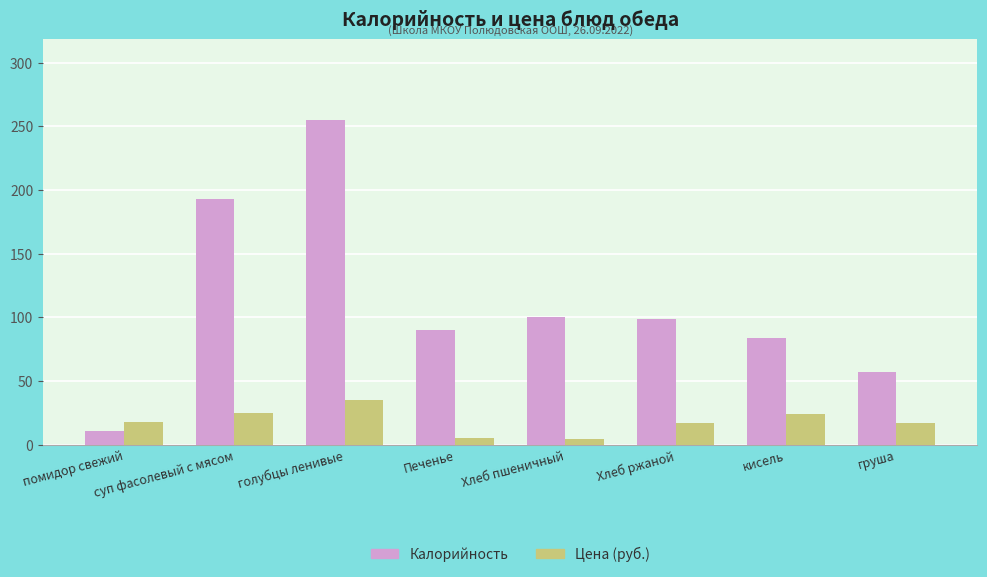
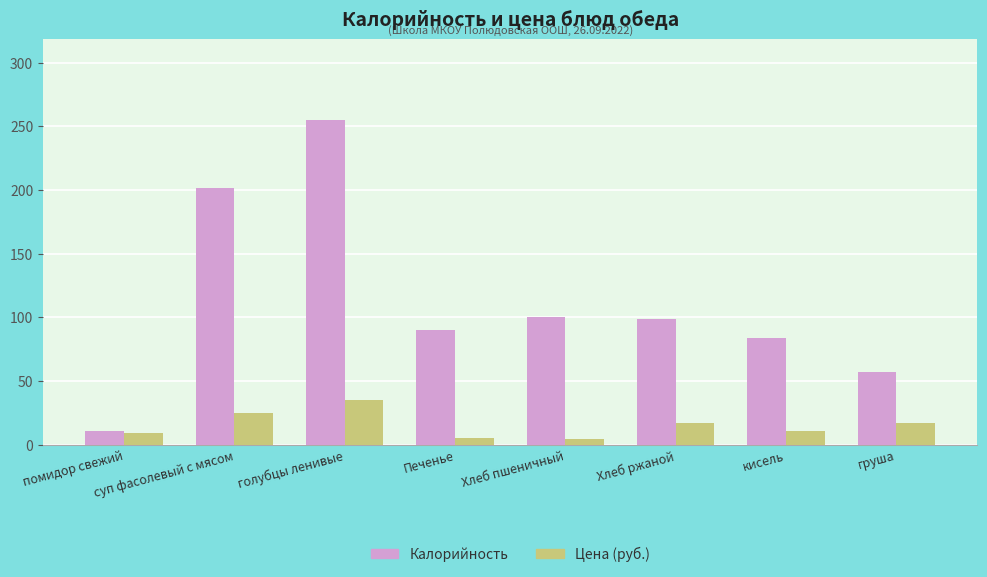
  {
    "Калорийность": {
      "помидор свежий": 11,
-     "суп фасолевый с мясом": 193,
+     "суп фасолевый с мясом": 202,
      "голубцы ленивые": 255,
      "Печенье": 90,
      "Хлеб пшеничный": 100,
      "Хлеб ржаной": 99,
      "кисель": 84,
      "груша": 57
    },
    "Цена (руб.)": {
-     "помидор свежий": 18,
+     "помидор свежий": 9,
      "суп фасолевый с мясом": 25,
      "голубцы ленивые": 35,
      "Печенье": 5,
      "Хлеб пшеничный": 5,
      "Хлеб ржаной": 17,
-     "кисель": 24,
+     "кисель": 11,
      "груша": 17
    }
  }
